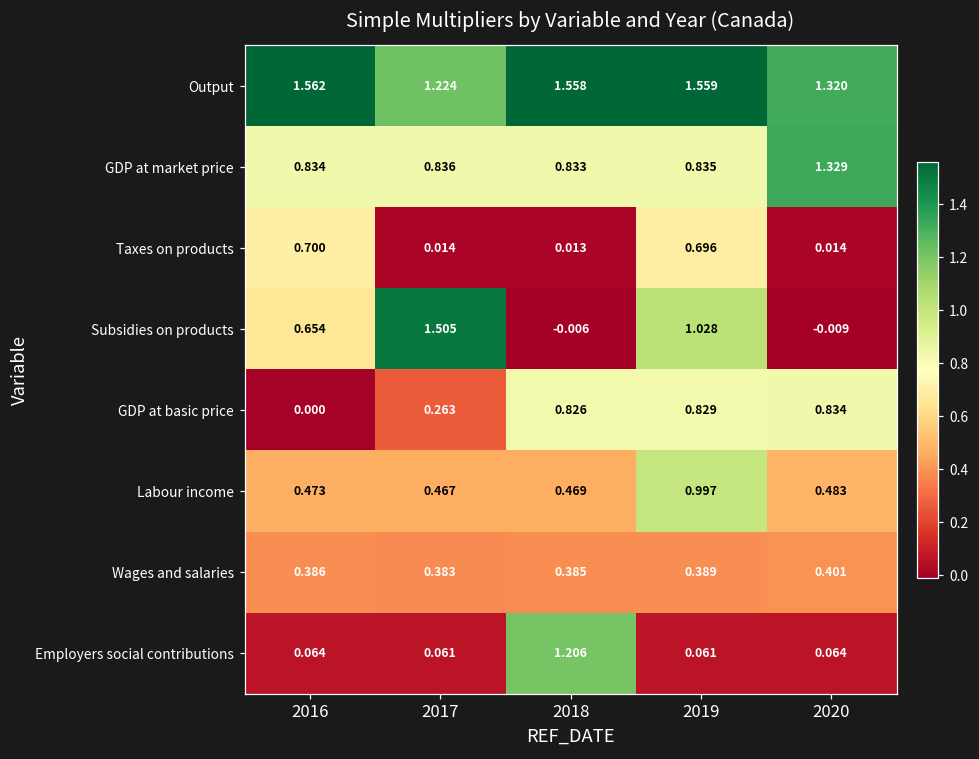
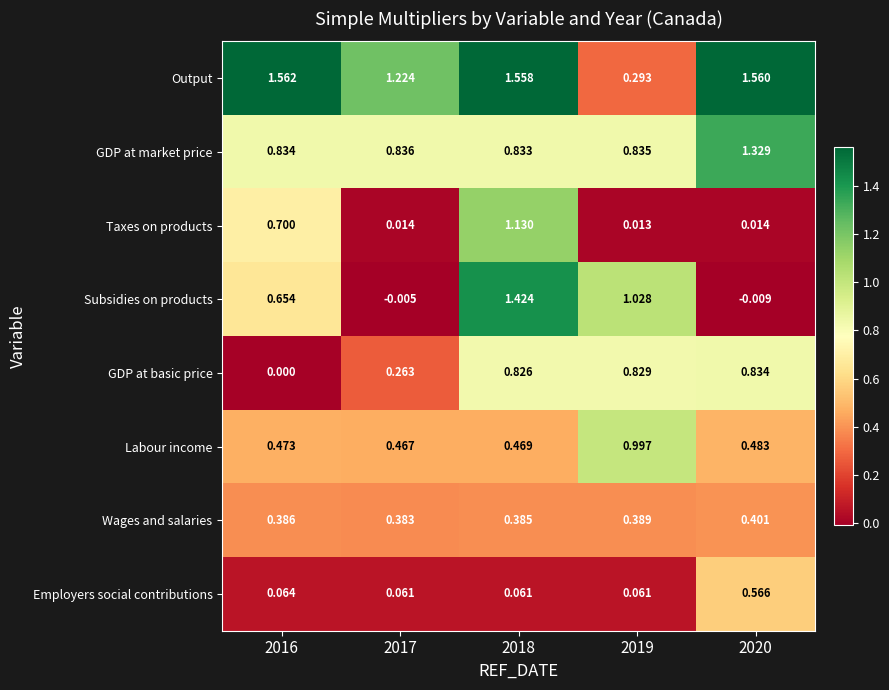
  {
    "Output": {
      "2016": 1.562,
      "2017": 1.224,
      "2018": 1.558,
-     "2019": 1.559,
-     "2020": 1.320
+     "2019": 0.293,
+     "2020": 1.560
    },
    "GDP at market price": {
      "2016": 0.834,
      "2017": 0.836,
      "2018": 0.833,
      "2019": 0.835,
      "2020": 1.329
    },
    "Taxes on products": {
      "2016": 0.700,
      "2017": 0.014,
-     "2018": 0.013,
-     "2019": 0.696,
+     "2018": 1.130,
+     "2019": 0.013,
      "2020": 0.014
    },
    "Subsidies on products": {
      "2016": 0.654,
-     "2017": 1.505,
-     "2018": -0.006,
+     "2017": -0.005,
+     "2018": 1.424,
      "2019": 1.028,
      "2020": -0.009
    },
    "GDP at basic price": {
      "2016": 0.000,
      "2017": 0.263,
      "2018": 0.826,
      "2019": 0.829,
      "2020": 0.834
    },
    "Labour income": {
      "2016": 0.473,
      "2017": 0.467,
      "2018": 0.469,
      "2019": 0.997,
      "2020": 0.483
    },
    "Wages and salaries": {
      "2016": 0.386,
      "2017": 0.383,
      "2018": 0.385,
      "2019": 0.389,
      "2020": 0.401
    },
    "Employers social contributions": {
      "2016": 0.064,
      "2017": 0.061,
-     "2018": 1.206,
+     "2018": 0.061,
      "2019": 0.061,
-     "2020": 0.064
+     "2020": 0.566
    }
  }
